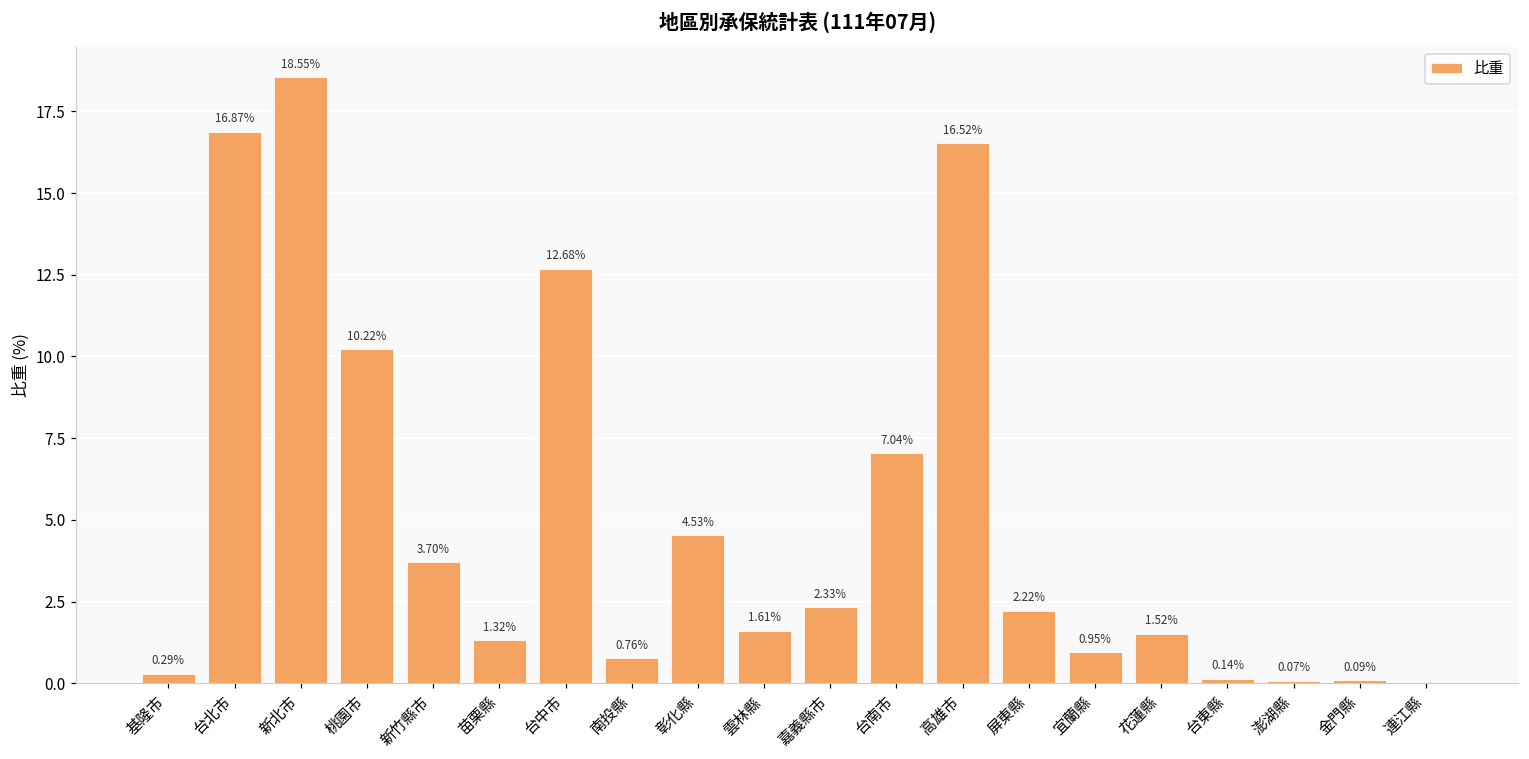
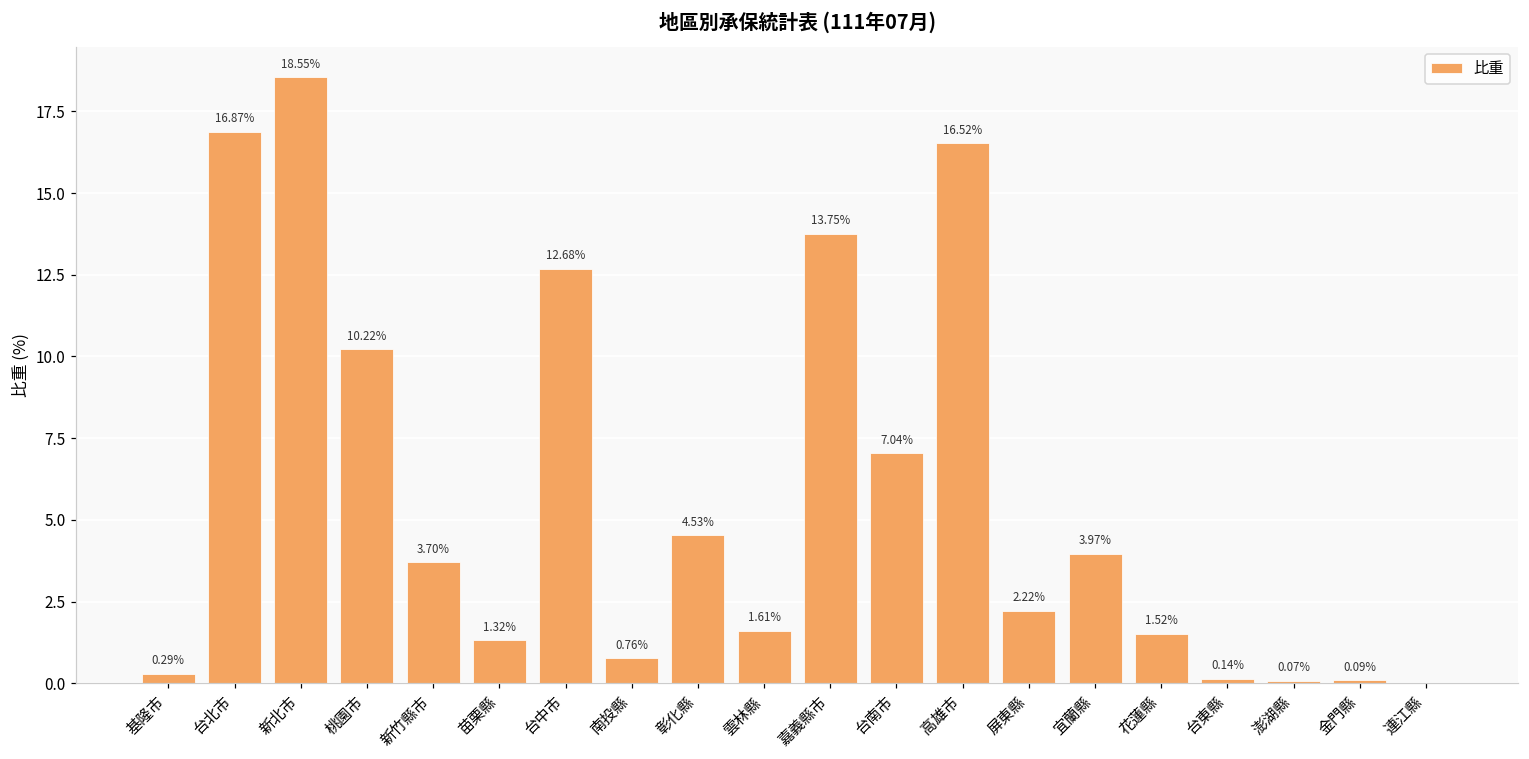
  {
    "基隆市": "0.29%",
    "台北市": "16.87%",
    "新北市": "18.55%",
    "桃園市": "10.22%",
    "新竹縣市": "3.70%",
    "苗栗縣": "1.32%",
    "台中市": "12.68%",
    "南投縣": "0.76%",
    "彰化縣": "4.53%",
    "雲林縣": "1.61%",
-   "嘉義縣市": "2.33%",
+   "嘉義縣市": "13.75%",
    "台南市": "7.04%",
    "高雄市": "16.52%",
    "屏東縣": "2.22%",
-   "宜蘭縣": "0.95%",
+   "宜蘭縣": "3.97%",
    "花蓮縣": "1.52%",
    "台東縣": "0.14%",
    "澎湖縣": "0.07%",
    "金門縣": "0.09%"
  }
